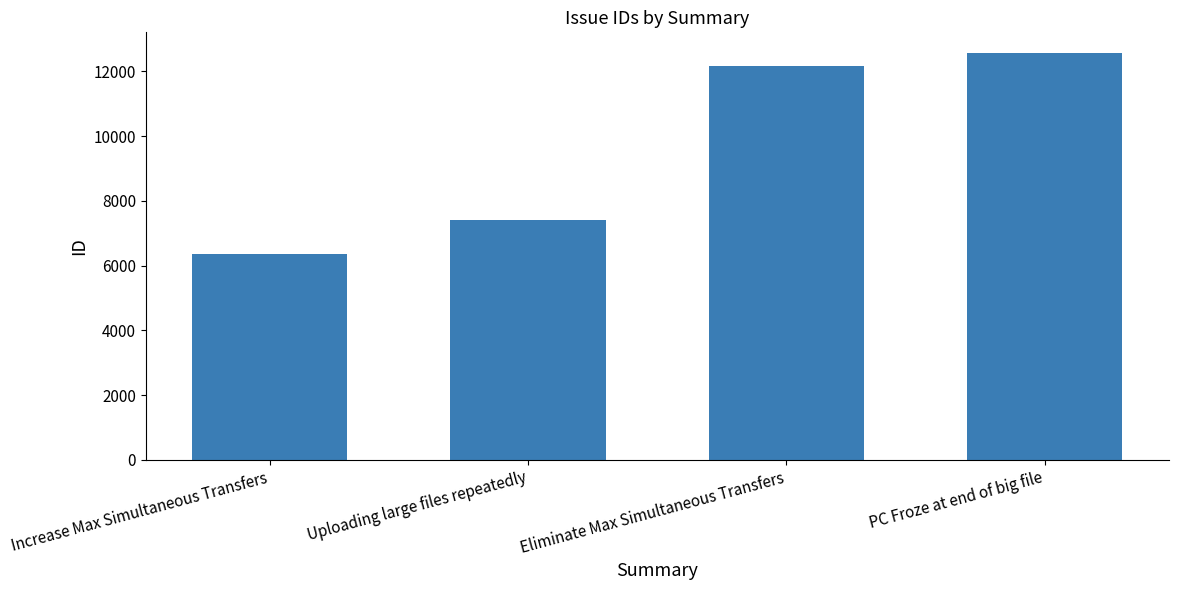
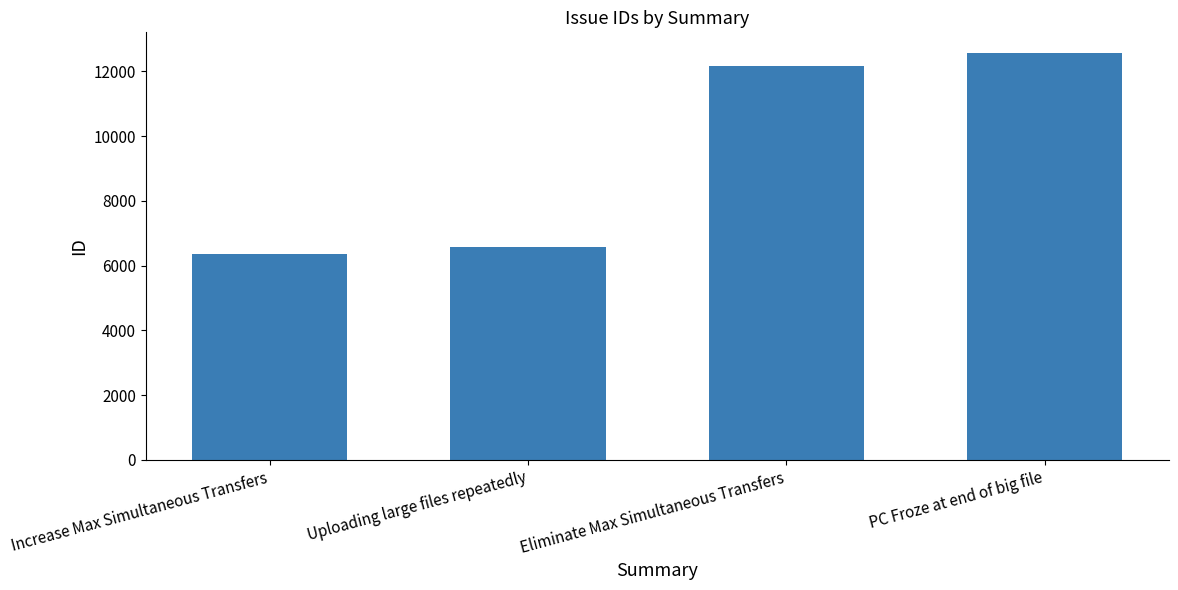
  {
    "Increase Max Simultaneous Transfers": 6400,
-   "Uploading large files repeatedly": 7400,
+   "Uploading large files repeatedly": 6600,
    "Eliminate Max Simultaneous Transfers": 12200,
    "PC Froze at end of big file": 12600
  }
